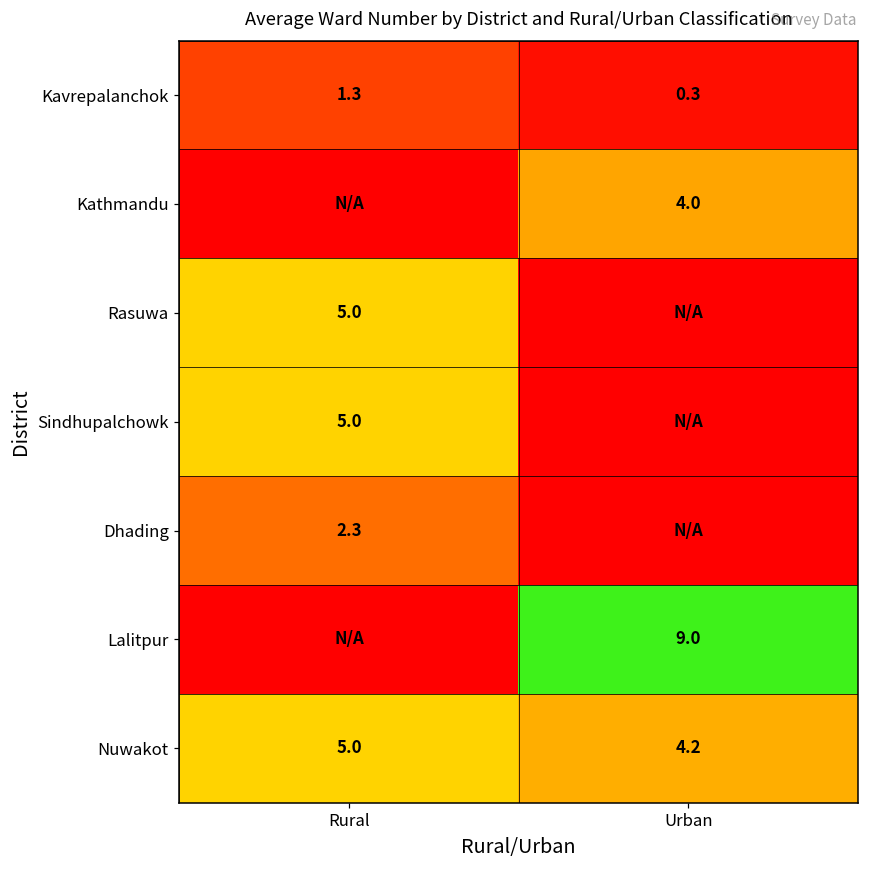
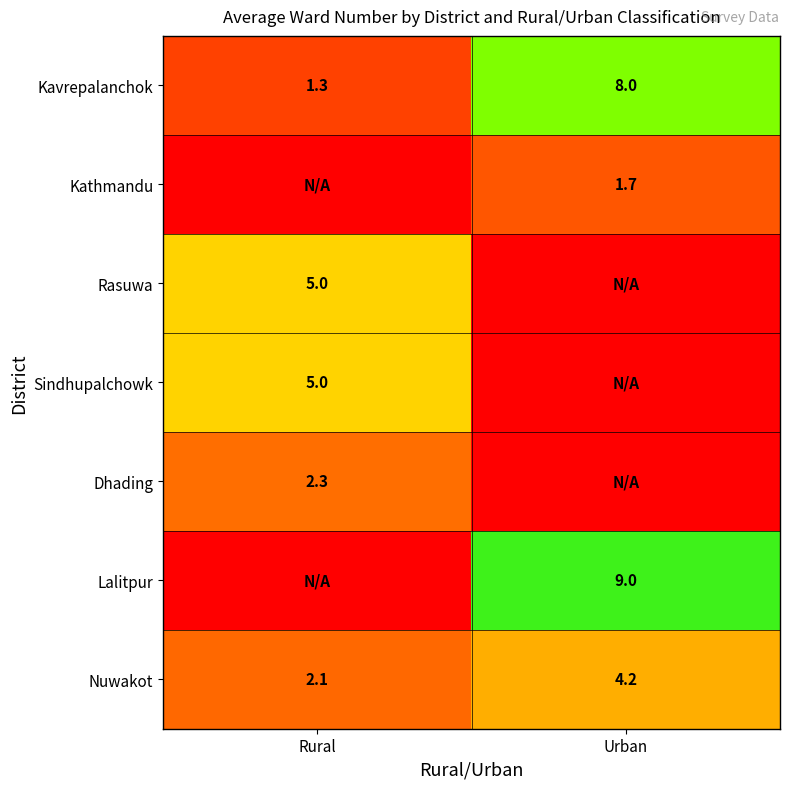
  {
    "Kavrepalanchok": {
      "Rural": 1.3,
-     "Urban": 0.3
+     "Urban": 8.0
    },
    "Kathmandu": {
-     "Urban": 4.0
+     "Urban": 1.7
    },
    "Rasuwa": {
      "Rural": 5.0
    },
    "Sindhupalchowk": {
      "Rural": 5.0
    },
    "Dhading": {
      "Rural": 2.3
    },
    "Lalitpur": {
      "Urban": 9.0
    },
    "Nuwakot": {
-     "Rural": 5.0,
+     "Rural": 2.1,
      "Urban": 4.2
    }
  }
